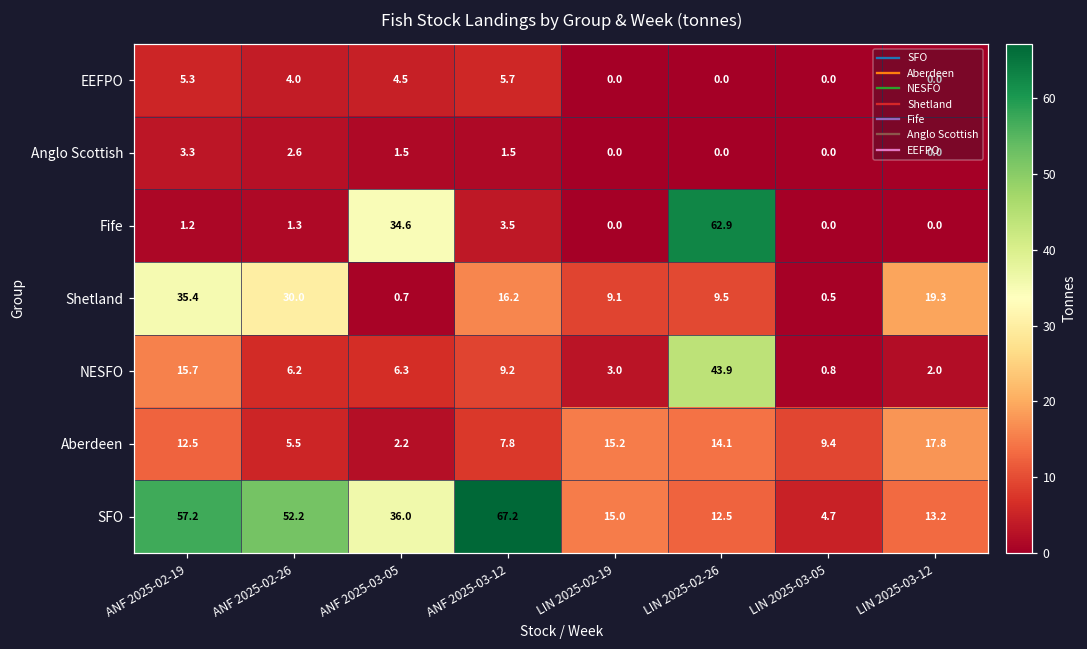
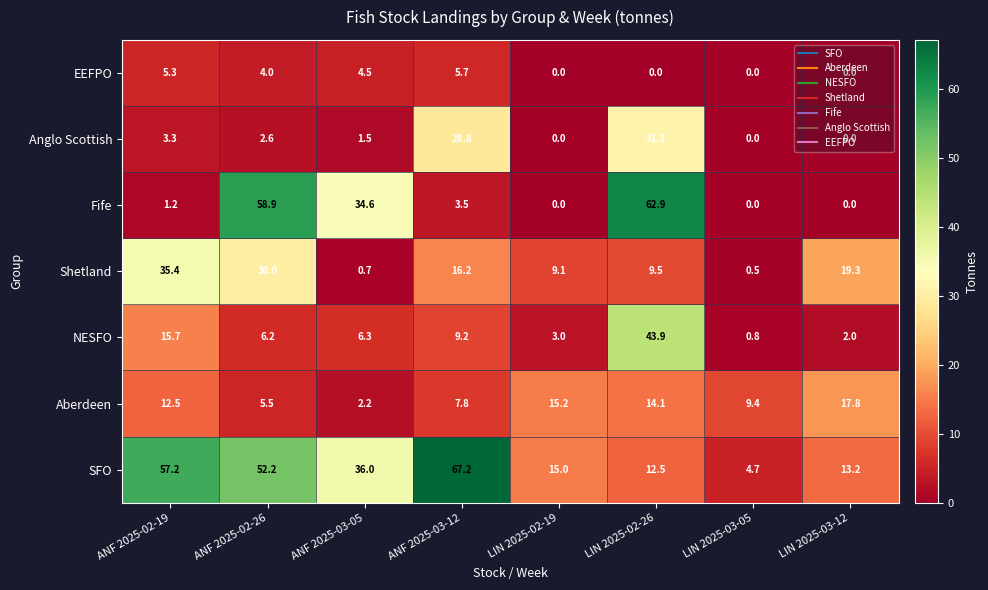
  {
    "EEFPO": {
      "ANF 2025-02-19": 5.3,
      "ANF 2025-02-26": 4.0,
      "ANF 2025-03-05": 4.5,
      "ANF 2025-03-12": 5.7,
      "LIN 2025-02-19": 0.0,
      "LIN 2025-02-26": 0.0,
      "LIN 2025-03-05": 0.0
    },
    "Anglo Scottish": {
      "ANF 2025-02-19": 3.3,
      "ANF 2025-02-26": 2.6,
      "ANF 2025-03-05": 1.5,
-     "ANF 2025-03-12": 1.5,
+     "ANF 2025-03-12": 28.8,
      "LIN 2025-02-19": 0.0,
-     "LIN 2025-02-26": 0.0,
+     "LIN 2025-02-26": 31.1,
      "LIN 2025-03-05": 0.0
    },
    "Fife": {
      "ANF 2025-02-19": 1.2,
-     "ANF 2025-02-26": 1.3,
+     "ANF 2025-02-26": 58.9,
      "ANF 2025-03-05": 34.6,
      "ANF 2025-03-12": 3.5,
      "LIN 2025-02-19": 0.0,
      "LIN 2025-02-26": 62.9,
      "LIN 2025-03-05": 0.0,
      "LIN 2025-03-12": 0.0
    },
    "Shetland": {
      "ANF 2025-02-19": 35.4,
      "ANF 2025-02-26": 30.0,
      "ANF 2025-03-05": 0.7,
      "ANF 2025-03-12": 16.2,
      "LIN 2025-02-19": 9.1,
      "LIN 2025-02-26": 9.5,
      "LIN 2025-03-05": 0.5,
      "LIN 2025-03-12": 19.3
    },
    "NESFO": {
      "ANF 2025-02-19": 15.7,
      "ANF 2025-02-26": 6.2,
      "ANF 2025-03-05": 6.3,
      "ANF 2025-03-12": 9.2,
      "LIN 2025-02-19": 3.0,
      "LIN 2025-02-26": 43.9,
      "LIN 2025-03-05": 0.8,
      "LIN 2025-03-12": 2.0
    },
    "Aberdeen": {
      "ANF 2025-02-19": 12.5,
      "ANF 2025-02-26": 5.5,
      "ANF 2025-03-05": 2.2,
      "ANF 2025-03-12": 7.8,
      "LIN 2025-02-19": 15.2,
      "LIN 2025-02-26": 14.1,
      "LIN 2025-03-05": 9.4,
      "LIN 2025-03-12": 17.8
    },
    "SFO": {
      "ANF 2025-02-19": 57.2,
      "ANF 2025-02-26": 52.2,
      "ANF 2025-03-05": 36.0,
      "ANF 2025-03-12": 67.2,
      "LIN 2025-02-19": 15.0,
      "LIN 2025-02-26": 12.5,
      "LIN 2025-03-05": 4.7,
      "LIN 2025-03-12": 13.2
    }
  }
